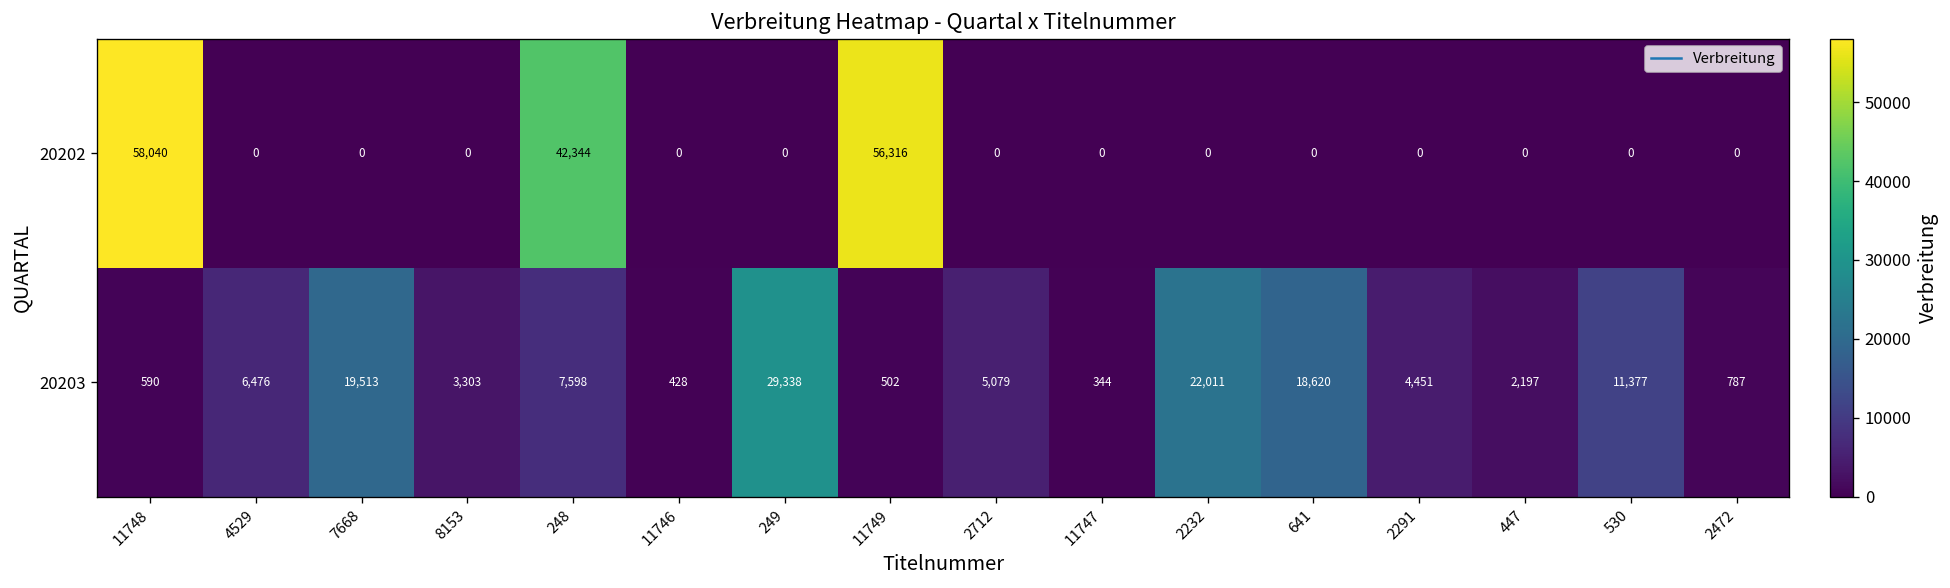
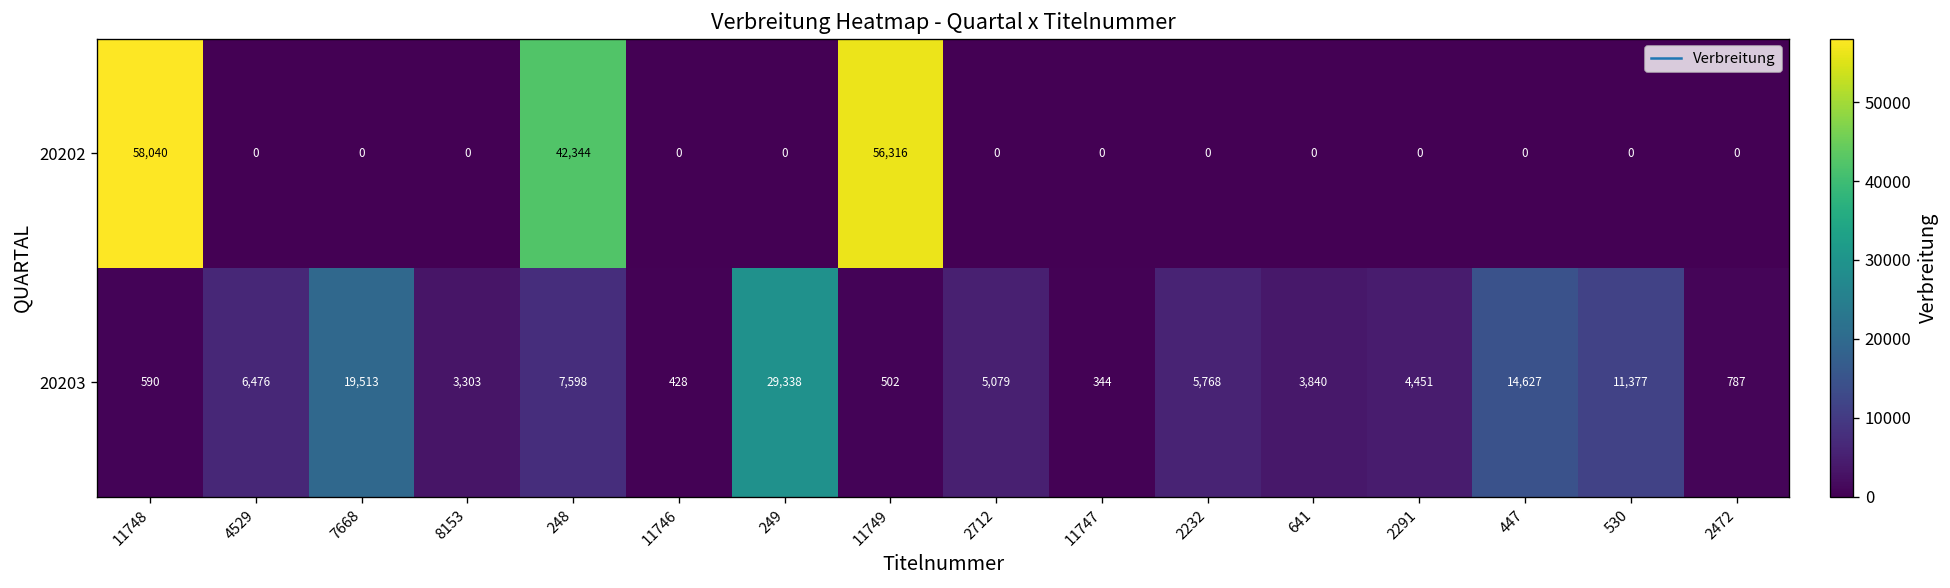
  {
    "20202": {
      "11748": "58,040",
      "4529": "0",
      "7668": "0",
      "8153": "0",
      "248": "42,344",
      "11746": "0",
      "249": "0",
      "11749": "56,316",
      "2712": "0",
      "11747": "0",
      "2232": "0",
      "641": "0",
      "2291": "0",
      "447": "0",
      "530": "0",
      "2472": "0"
    },
    "20203": {
      "11748": "590",
      "4529": "6,476",
      "7668": "19,513",
      "8153": "3,303",
      "248": "7,598",
      "11746": "428",
      "249": "29,338",
      "11749": "502",
      "2712": "5,079",
      "11747": "344",
-     "2232": "22,011",
-     "641": "18,620",
+     "2232": "5,768",
+     "641": "3,840",
      "2291": "4,451",
-     "447": "2,197",
+     "447": "14,627",
      "530": "11,377",
      "2472": "787"
    }
  }
